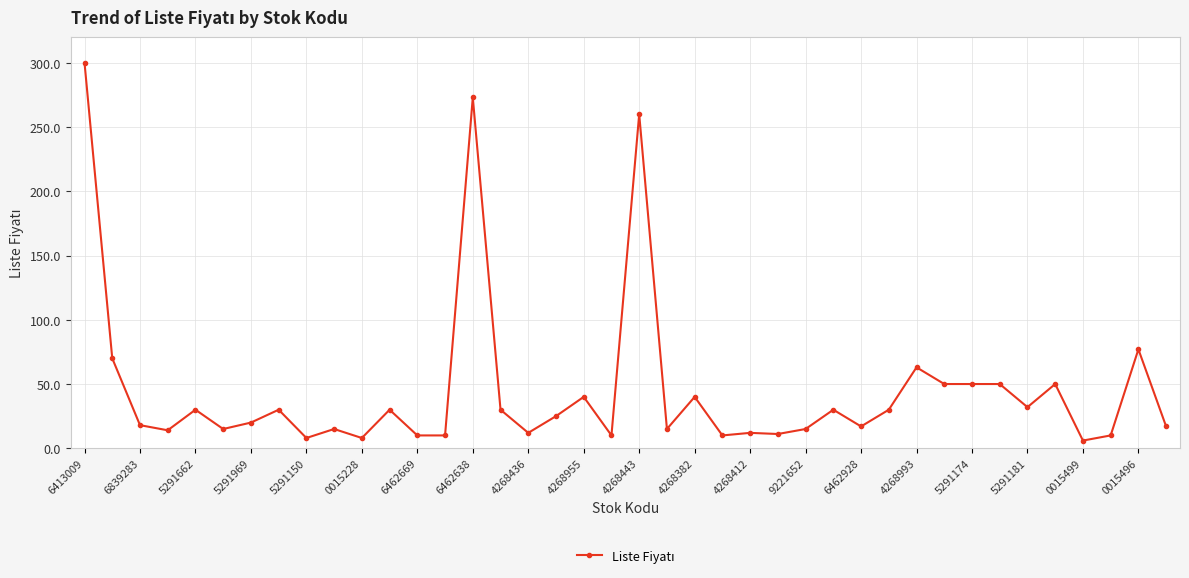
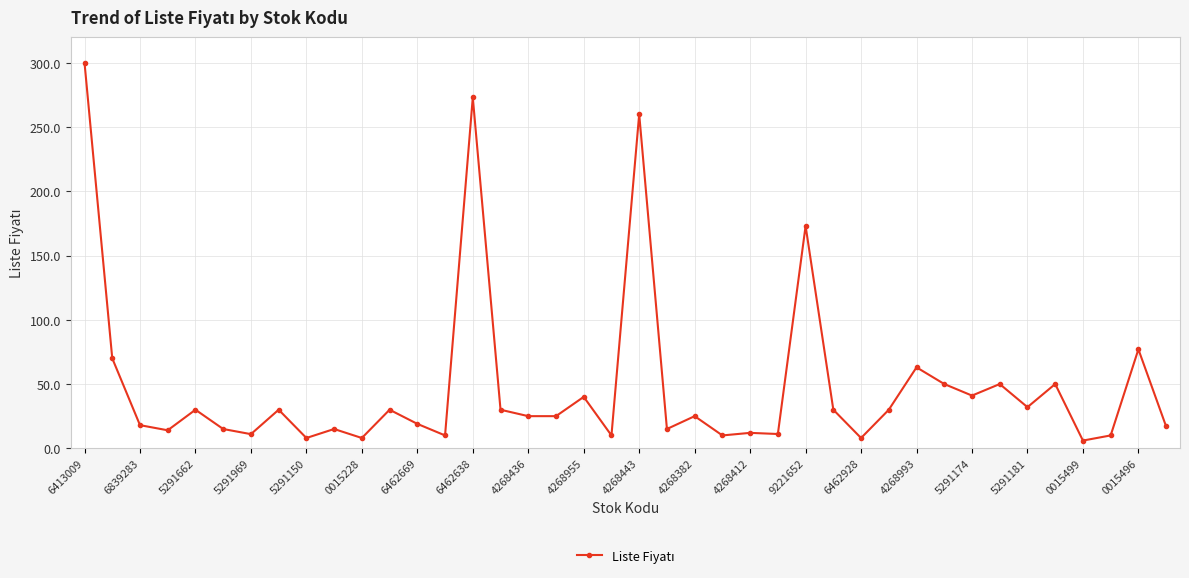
  {
    "6413009": 300,
    "6839283": 18,
    "5291662": 30,
-   "5291969": 20,
+   "5291969": 11,
    "5291150": 8,
    "0015228": 8,
-   "6462669": 10,
+   "6462669": 19,
    "6462638": 273,
-   "4268436": 12,
+   "4268436": 25,
    "4268955": 40,
    "4268443": 260,
-   "4268382": 40,
+   "4268382": 25,
    "4268412": 12,
-   "9221652": 15,
-   "6462928": 17,
+   "9221652": 173,
+   "6462928": 8,
    "4268993": 63,
-   "5291174": 50,
+   "5291174": 41,
    "5291181": 32,
    "0015499": 6,
    "0015496": 77
  }
